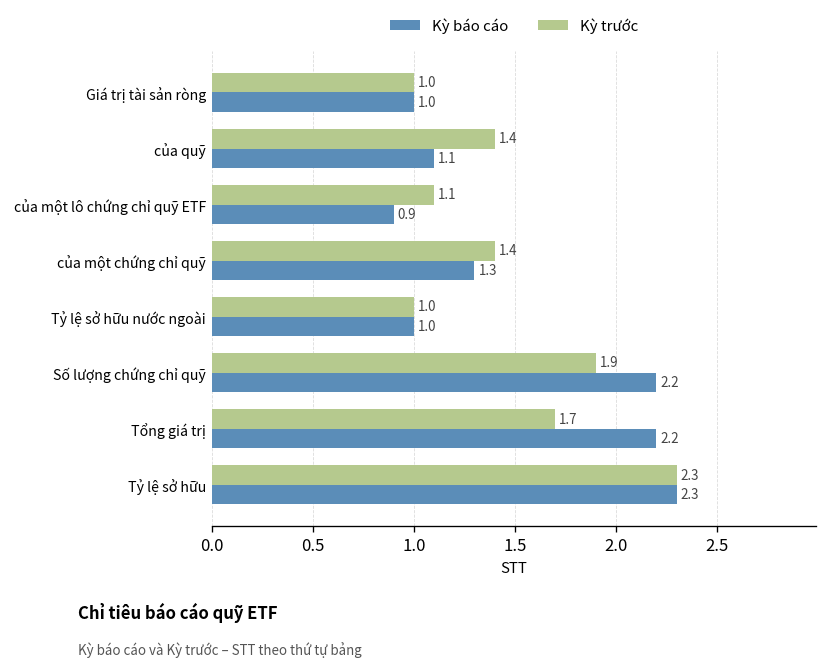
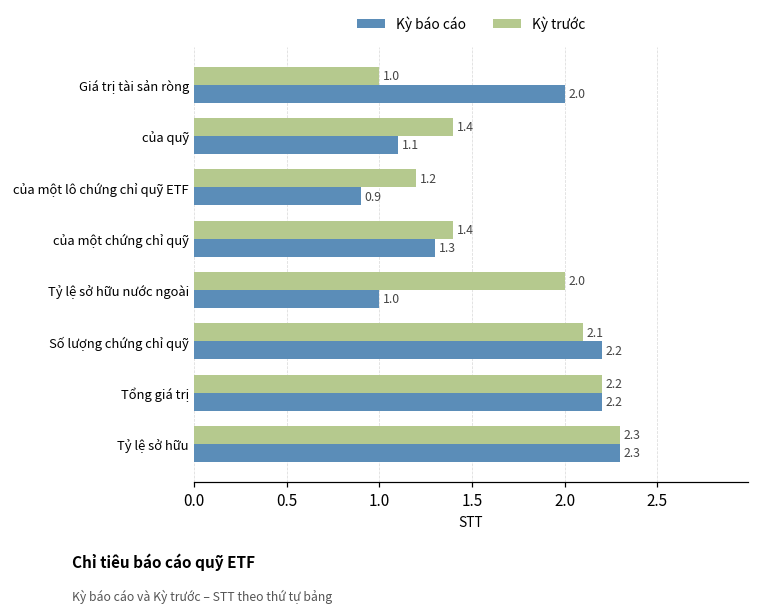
  {
    "Kỳ báo cáo": {
-     "Giá trị tài sản ròng": 1.0,
+     "Giá trị tài sản ròng": 2.0,
      "của quỹ": 1.1,
      "của một lô chứng chỉ quỹ ETF": 0.9,
      "của một chứng chỉ quỹ": 1.3,
      "Tỷ lệ sở hữu nước ngoài": 1.0,
      "Số lượng chứng chỉ quỹ": 2.2,
      "Tổng giá trị": 2.2,
      "Tỷ lệ sở hữu": 2.3
    },
    "Kỳ trước": {
      "Giá trị tài sản ròng": 1.0,
      "của quỹ": 1.4,
-     "của một lô chứng chỉ quỹ ETF": 1.1,
+     "của một lô chứng chỉ quỹ ETF": 1.2,
      "của một chứng chỉ quỹ": 1.4,
-     "Tỷ lệ sở hữu nước ngoài": 1.0,
-     "Số lượng chứng chỉ quỹ": 1.9,
-     "Tổng giá trị": 1.7,
+     "Tỷ lệ sở hữu nước ngoài": 2.0,
+     "Số lượng chứng chỉ quỹ": 2.1,
+     "Tổng giá trị": 2.2,
      "Tỷ lệ sở hữu": 2.3
    }
  }
